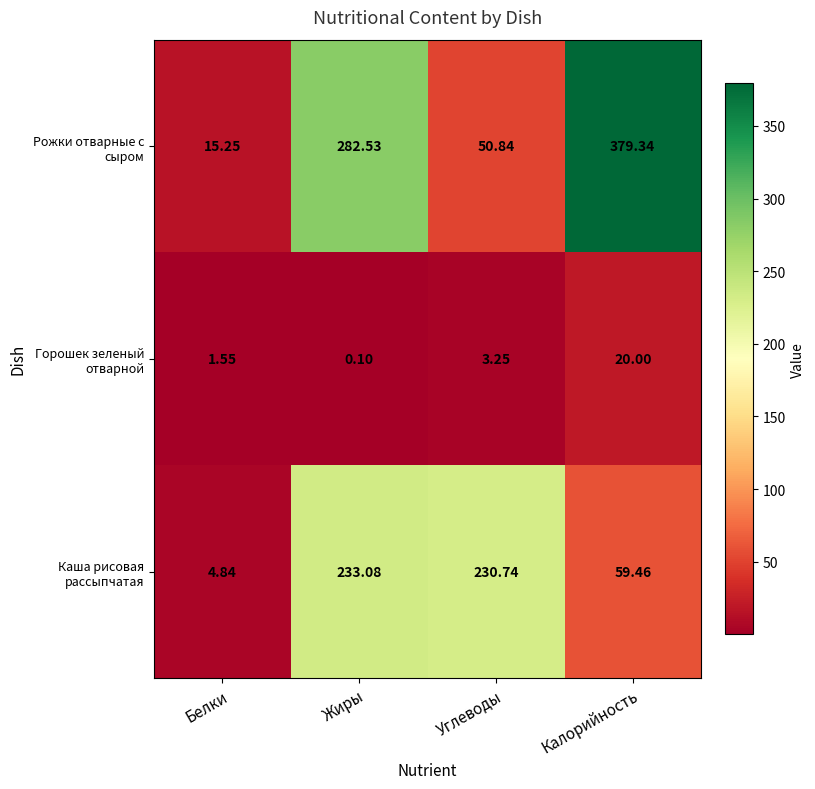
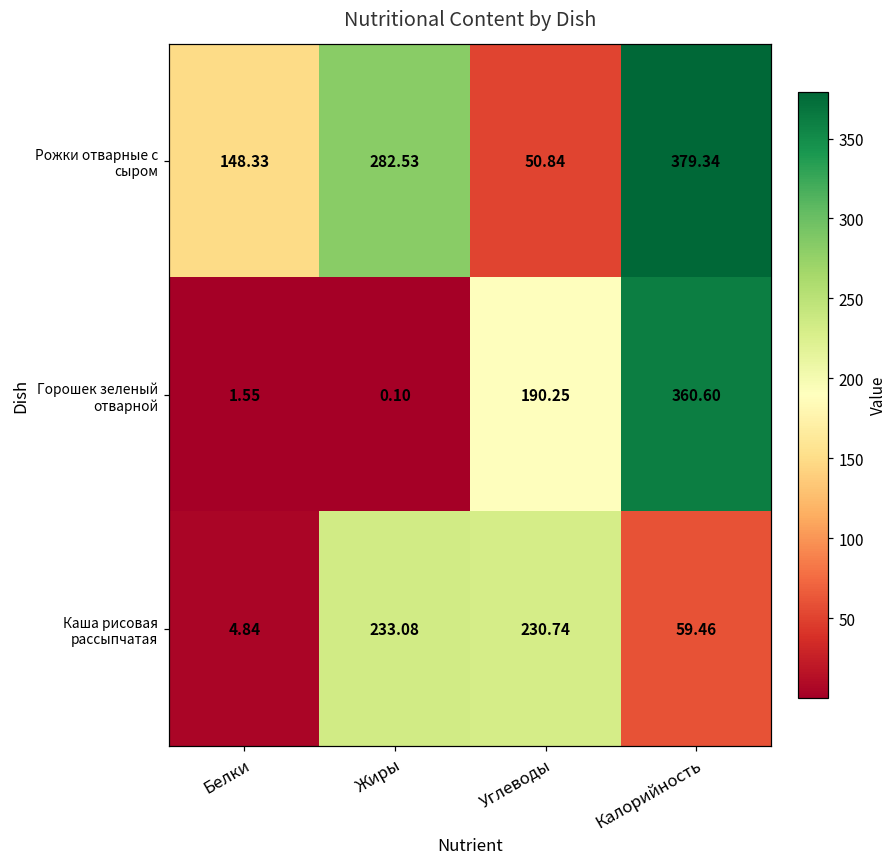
  {
    "Рожки отварные с сыром": {
-     "Белки": 15.25,
+     "Белки": 148.33,
      "Жиры": 282.53,
      "Углеводы": 50.84,
      "Калорийность": 379.34
    },
    "Горошек зеленый отварной": {
      "Белки": 1.55,
      "Жиры": 0.10,
-     "Углеводы": 3.25,
-     "Калорийность": 20.00
+     "Углеводы": 190.25,
+     "Калорийность": 360.60
    },
    "Каша рисовая рассыпчатая": {
      "Белки": 4.84,
      "Жиры": 233.08,
      "Углеводы": 230.74,
      "Калорийность": 59.46
    }
  }
